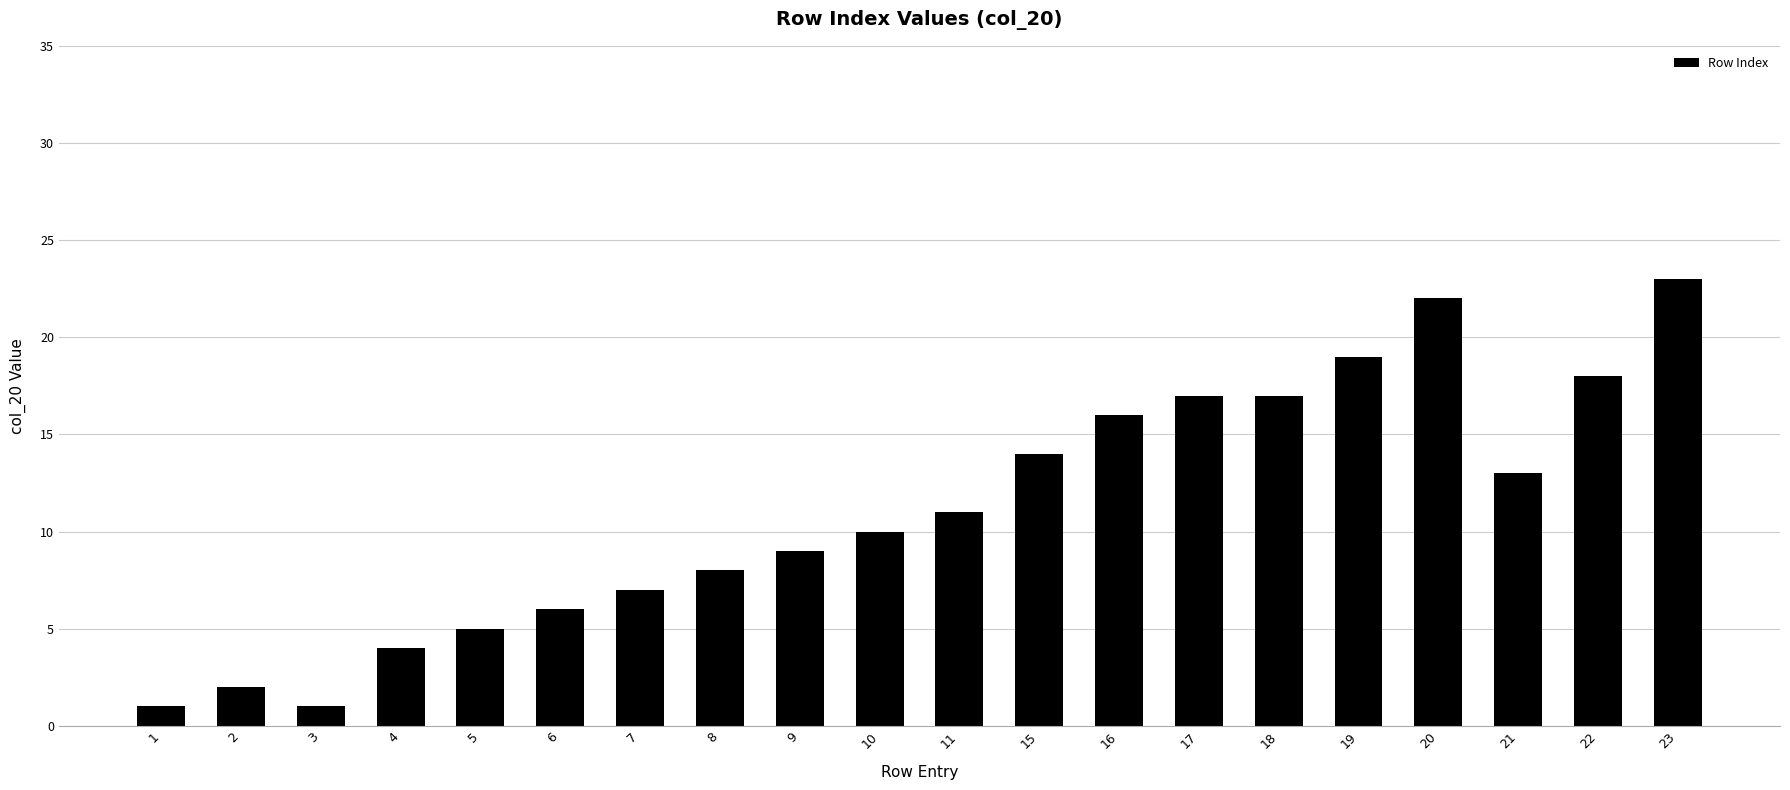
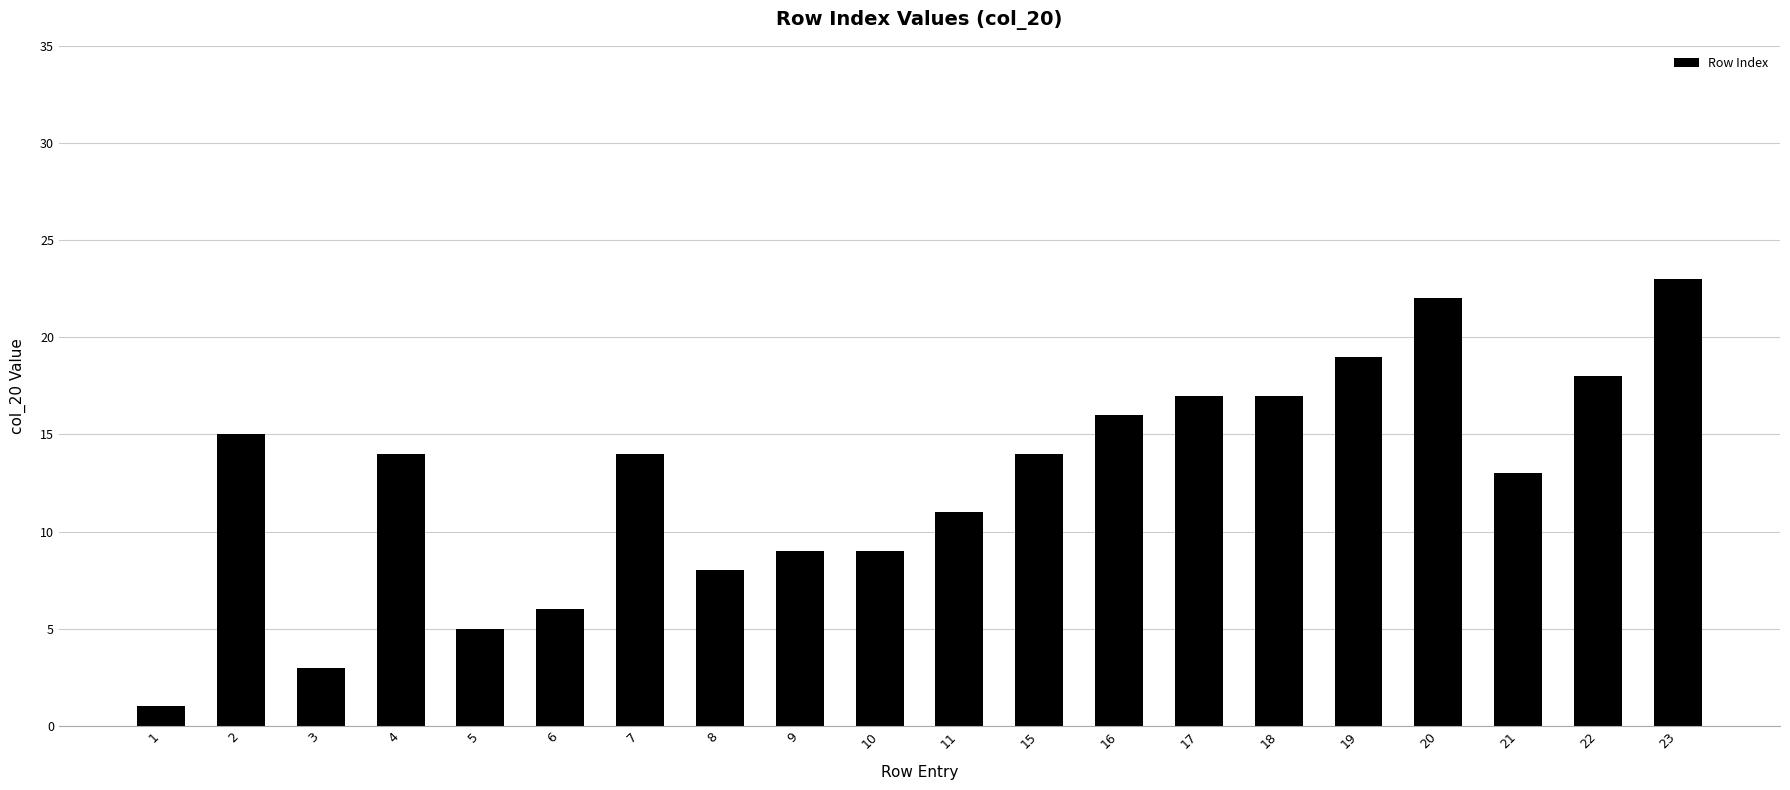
  {
    "1": 1,
-   "2": 2,
-   "3": 1,
-   "4": 4,
+   "2": 15,
+   "3": 3,
+   "4": 14,
    "5": 5,
    "6": 6,
-   "7": 7,
+   "7": 14,
    "8": 8,
    "9": 9,
-   "10": 10,
+   "10": 9,
    "11": 11,
    "15": 14,
    "16": 16,
    "17": 17,
    "18": 17,
    "19": 19,
    "20": 22,
    "21": 13,
    "22": 18,
    "23": 23
  }
